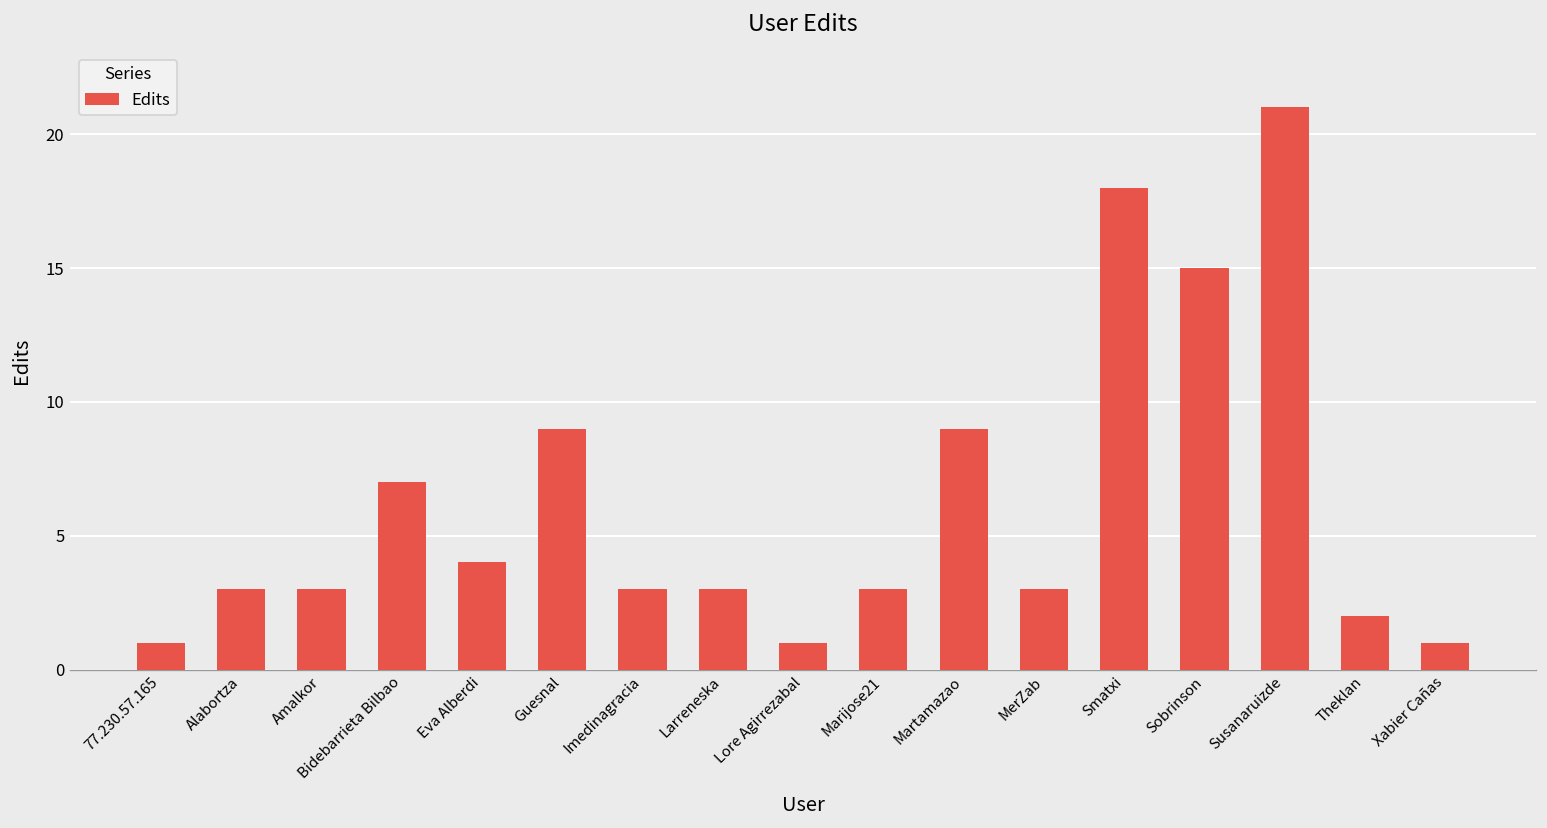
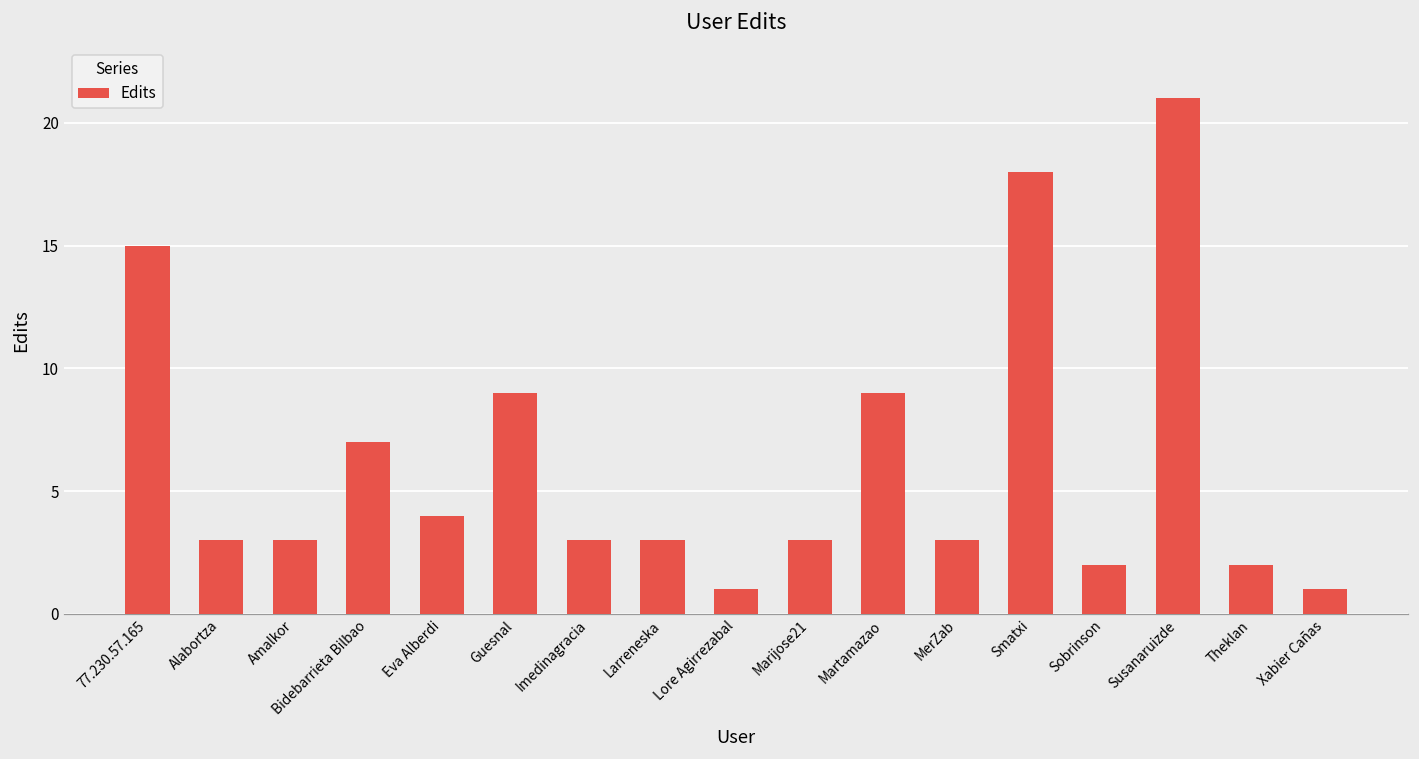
  {
-   "77.230.57.165": 1,
+   "77.230.57.165": 15,
    "Alabortza": 3,
    "Amalkor": 3,
    "Bidebarrieta Bilbao": 7,
    "Eva Alberdi": 4,
    "Guesnal": 9,
    "Imedinagracia": 3,
    "Larreneska": 3,
    "Lore Agirrezabal": 1,
    "Marijose21": 3,
    "Martamazao": 9,
    "MerZab": 3,
    "Smatxi": 18,
-   "Sobrinson": 15,
+   "Sobrinson": 2,
    "Susanaruizde": 21,
    "Theklan": 2,
    "Xabier Cañas": 1
  }
